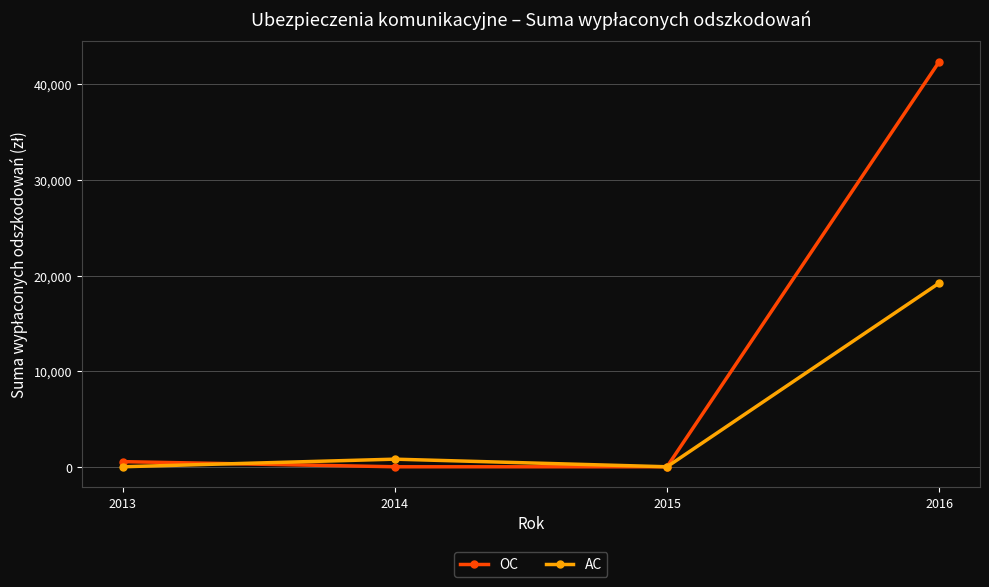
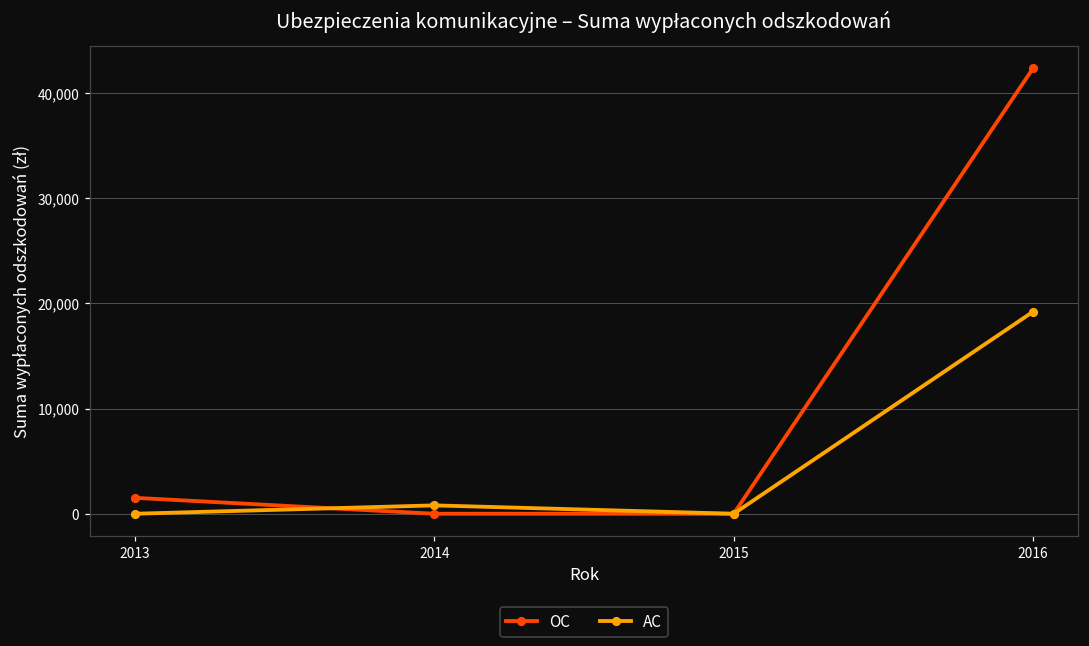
  {
    "OC": {
-     "2013": "1,000",
+     "2013": "2,000",
      "2014": "0",
      "2016": "42,000"
    },
    "AC": {
      "2013": "0",
      "2014": "1,000",
      "2016": "19,000"
    }
  }
